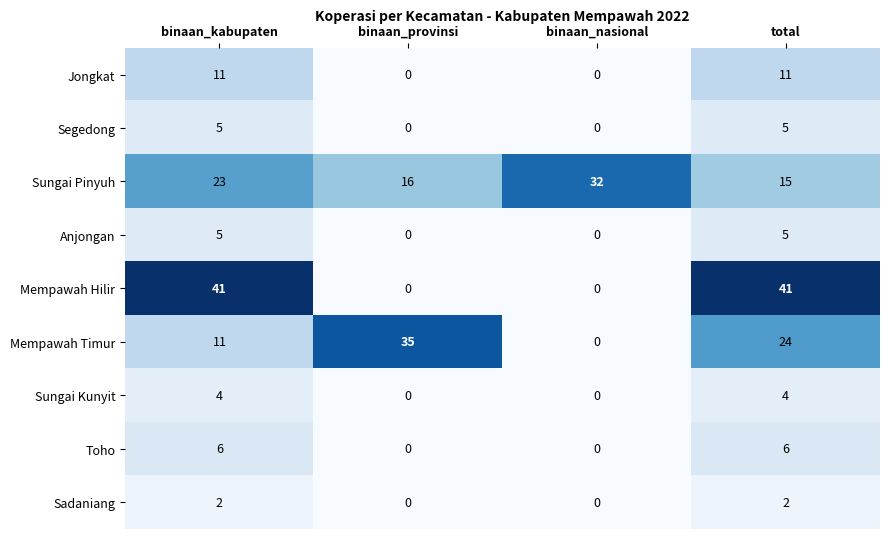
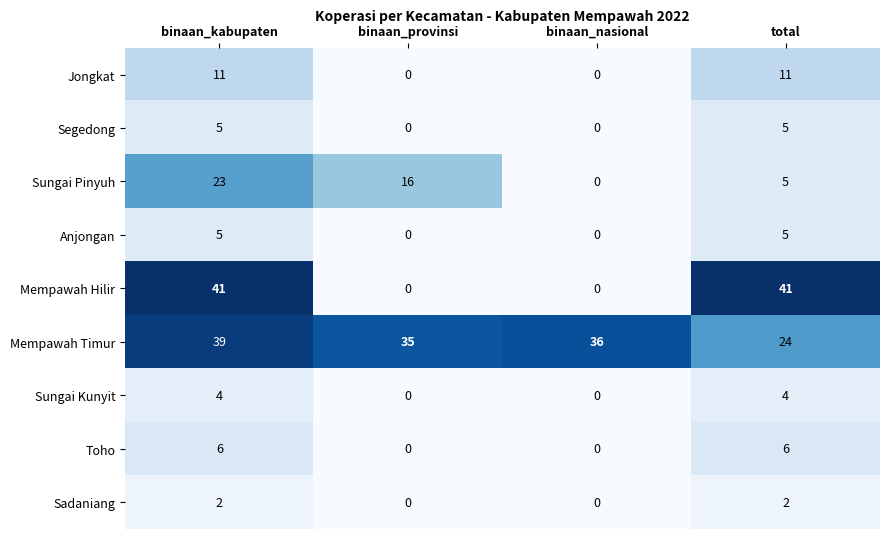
  {
    "Jongkat": {
      "binaan_kabupaten": 11,
      "binaan_provinsi": 0,
      "binaan_nasional": 0,
      "total": 11
    },
    "Segedong": {
      "binaan_kabupaten": 5,
      "binaan_provinsi": 0,
      "binaan_nasional": 0,
      "total": 5
    },
    "Sungai Pinyuh": {
      "binaan_kabupaten": 23,
      "binaan_provinsi": 16,
-     "binaan_nasional": 32,
-     "total": 15
+     "binaan_nasional": 0,
+     "total": 5
    },
    "Anjongan": {
      "binaan_kabupaten": 5,
      "binaan_provinsi": 0,
      "binaan_nasional": 0,
      "total": 5
    },
    "Mempawah Hilir": {
      "binaan_kabupaten": 41,
      "binaan_provinsi": 0,
      "binaan_nasional": 0,
      "total": 41
    },
    "Mempawah Timur": {
-     "binaan_kabupaten": 11,
+     "binaan_kabupaten": 39,
      "binaan_provinsi": 35,
-     "binaan_nasional": 0,
+     "binaan_nasional": 36,
      "total": 24
    },
    "Sungai Kunyit": {
      "binaan_kabupaten": 4,
      "binaan_provinsi": 0,
      "binaan_nasional": 0,
      "total": 4
    },
    "Toho": {
      "binaan_kabupaten": 6,
      "binaan_provinsi": 0,
      "binaan_nasional": 0,
      "total": 6
    },
    "Sadaniang": {
      "binaan_kabupaten": 2,
      "binaan_provinsi": 0,
      "binaan_nasional": 0,
      "total": 2
    }
  }
